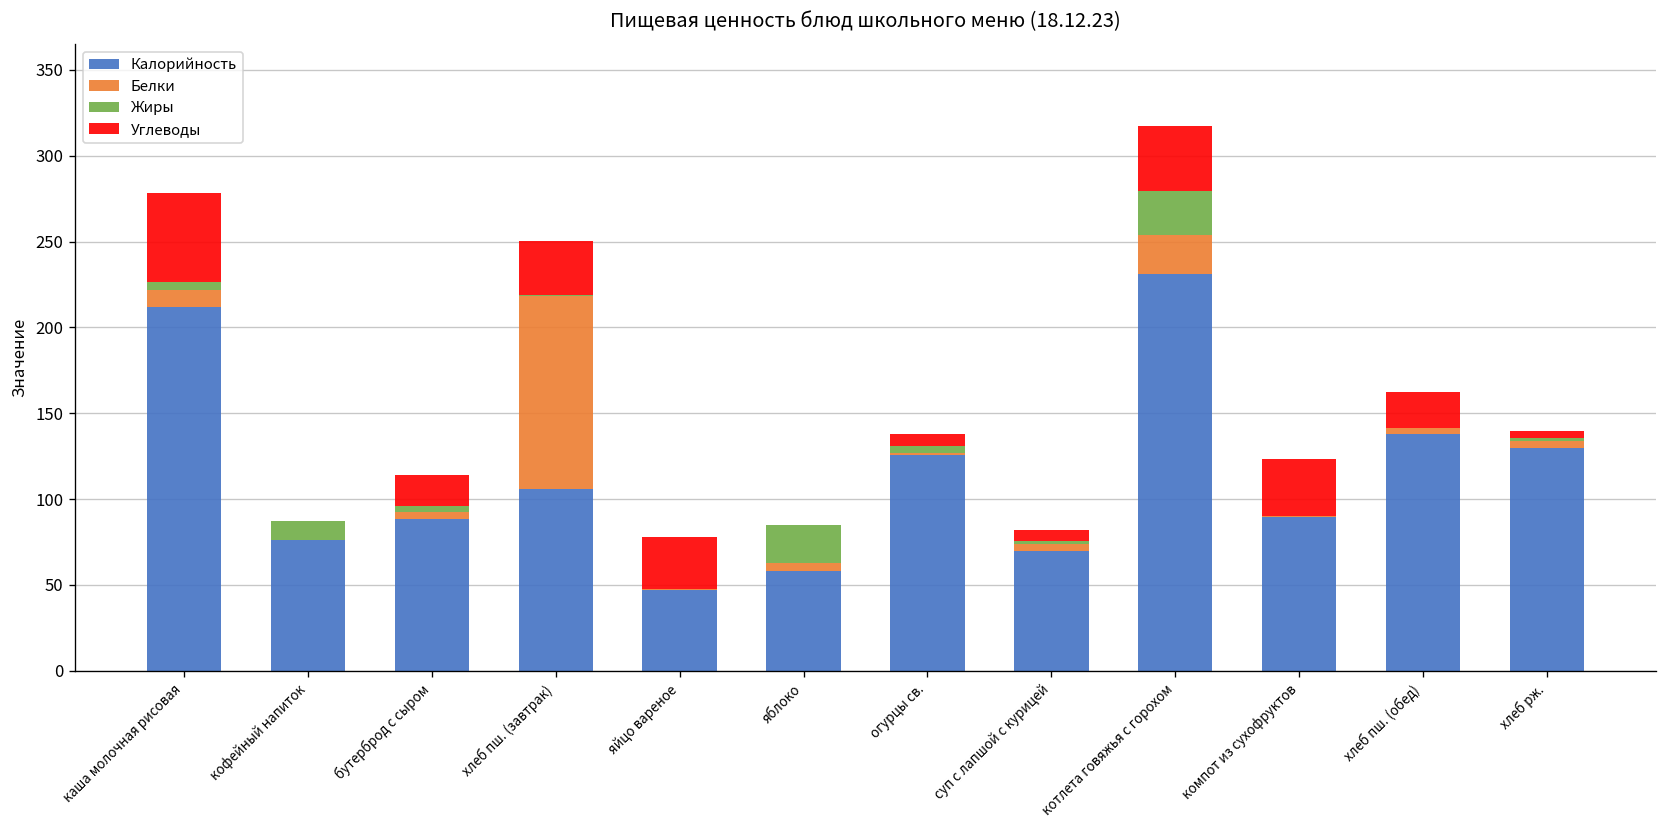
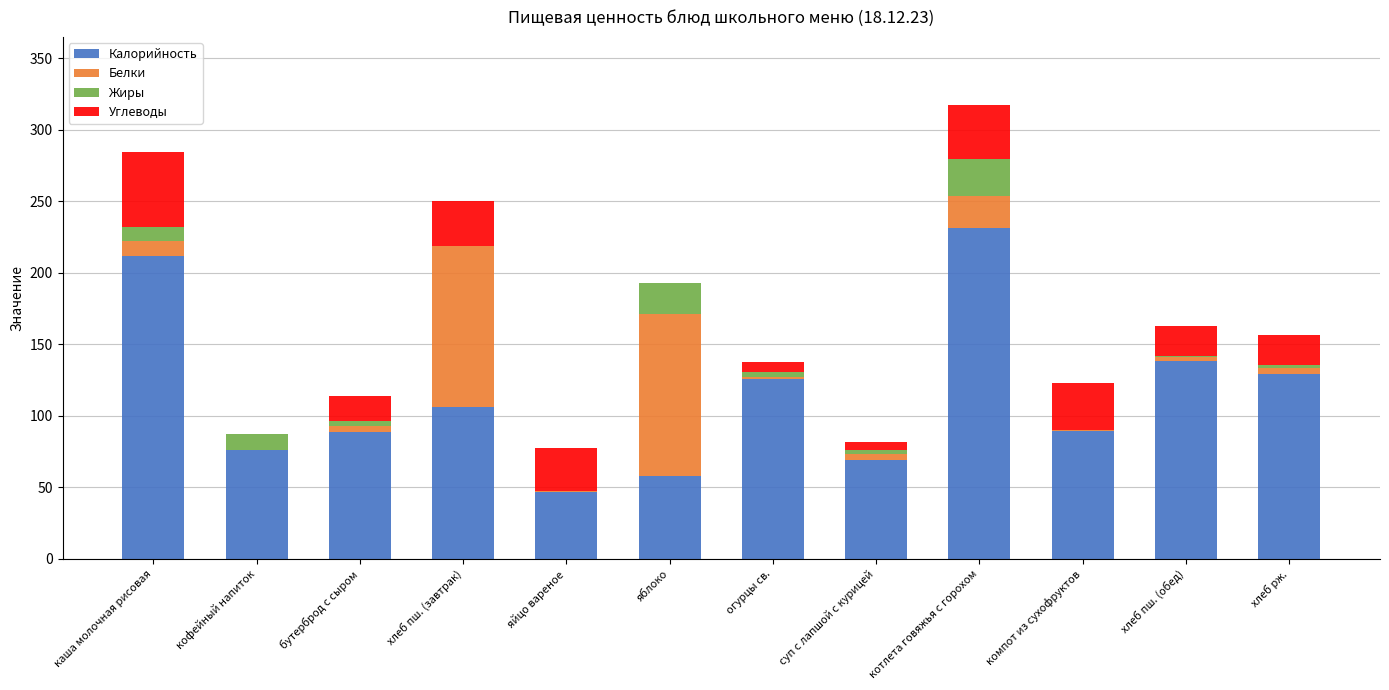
  {
    "Калорийность": {
      "каша молочная рисовая": 212,
      "кофейный напиток": 76,
      "бутерброд с сыром": 89,
      "хлеб пш. (завтрак)": 106,
      "яйцо вареное": 47,
      "яблоко": 58,
      "огурцы св.": 126,
      "суп с лапшой с курицей": 70,
      "котлета говяжья с горохом": 231,
      "компот из сухофруктов": 89,
      "хлеб пш. (обед)": 138,
      "хлеб рж.": 130
    },
    "Белки": {
      "каша молочная рисовая": 10,
      "бутерброд с сыром": 4,
      "хлеб пш. (завтрак)": 113,
-     "яблоко": 5,
+     "яблоко": 113,
      "суп с лапшой с курицей": 4,
      "котлета говяжья с горохом": 23,
      "хлеб пш. (обед)": 3,
      "хлеб рж.": 4
    },
    "Жиры": {
-     "каша молочная рисовая": 4,
+     "каша молочная рисовая": 10,
      "кофейный напиток": 11,
      "бутерброд с сыром": 4,
      "яблоко": 22,
      "огурцы св.": 4,
      "суп с лапшой с курицей": 2,
      "котлета говяжья с горохом": 25
    },
    "Углеводы": {
      "каша молочная рисовая": 52,
      "бутерброд с сыром": 18,
      "хлеб пш. (завтрак)": 31,
      "яйцо вареное": 30,
      "огурцы св.": 7,
      "суп с лапшой с курицей": 6,
      "котлета говяжья с горохом": 38,
      "компот из сухофруктов": 33,
      "хлеб пш. (обед)": 21,
-     "хлеб рж.": 4
+     "хлеб рж.": 21
    }
  }
